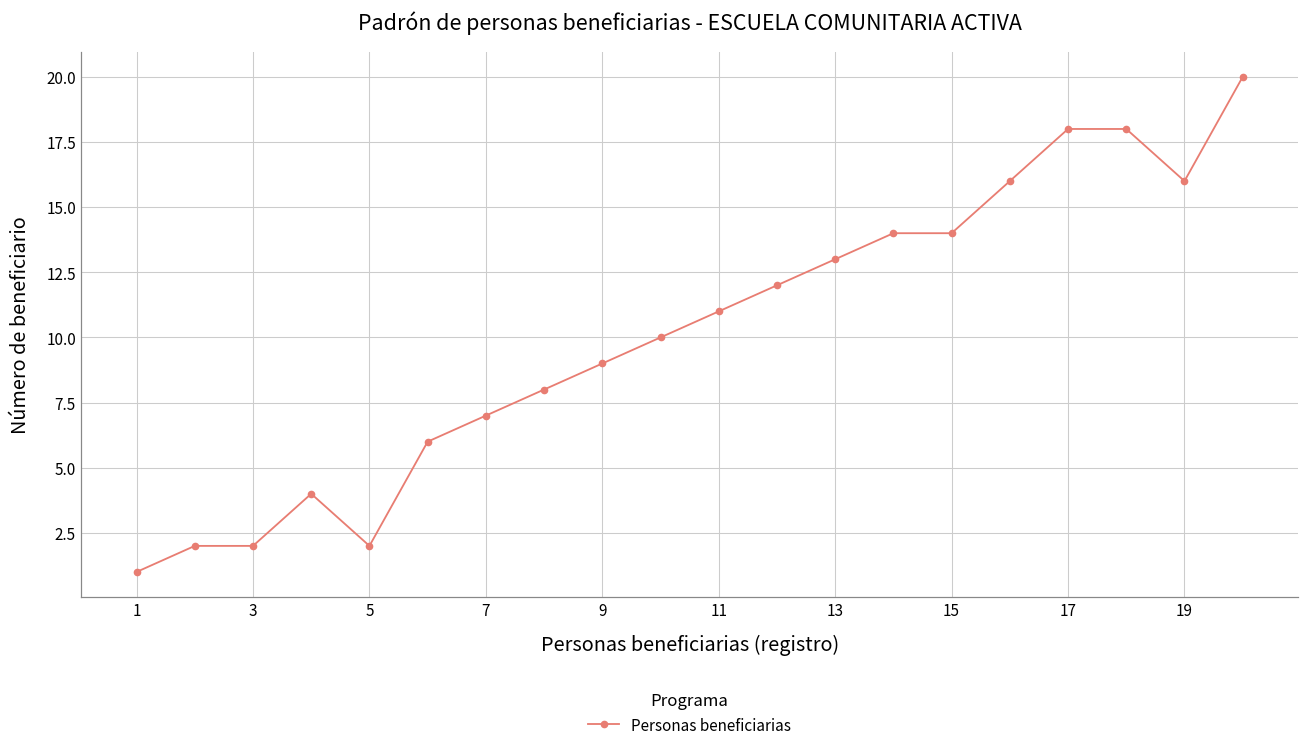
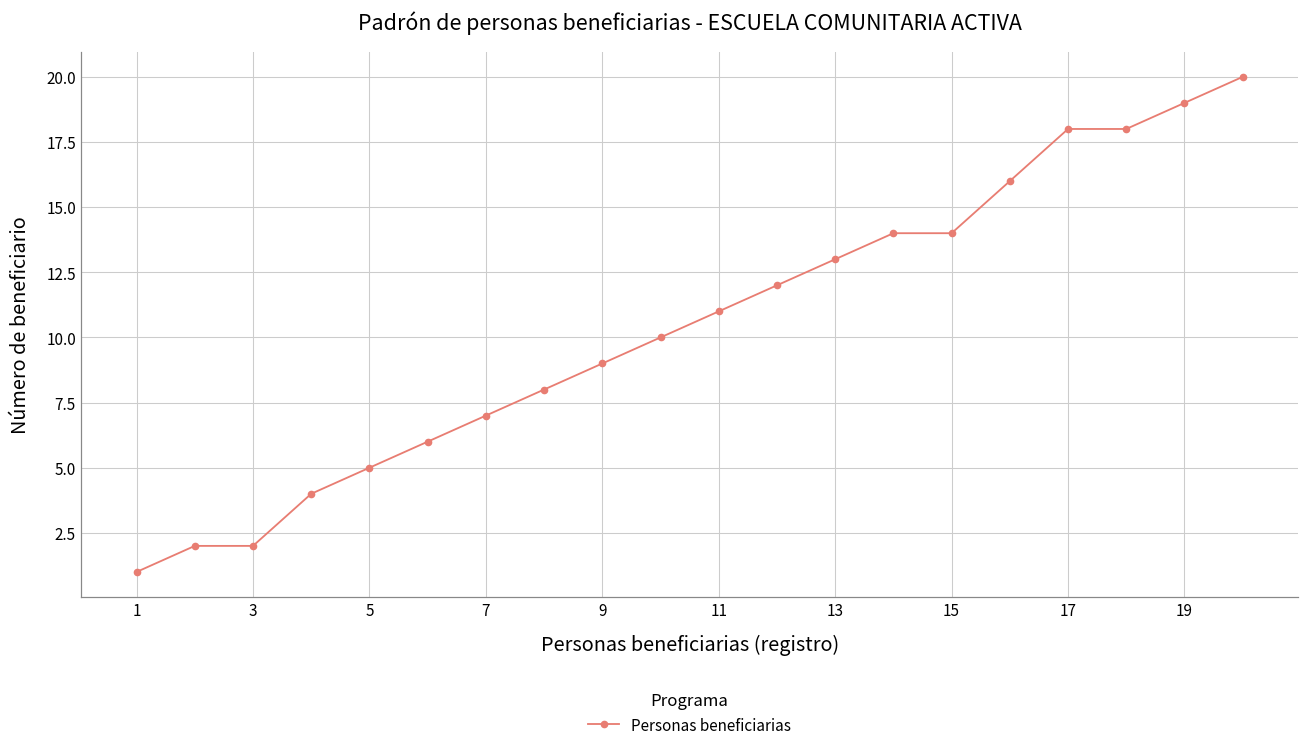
  {
    "1": 1,
    "3": 2,
-   "5": 2,
+   "5": 5,
    "7": 7,
    "9": 9,
    "11": 11,
    "13": 13,
    "15": 14,
    "17": 18,
-   "19": 16
+   "19": 19
  }
